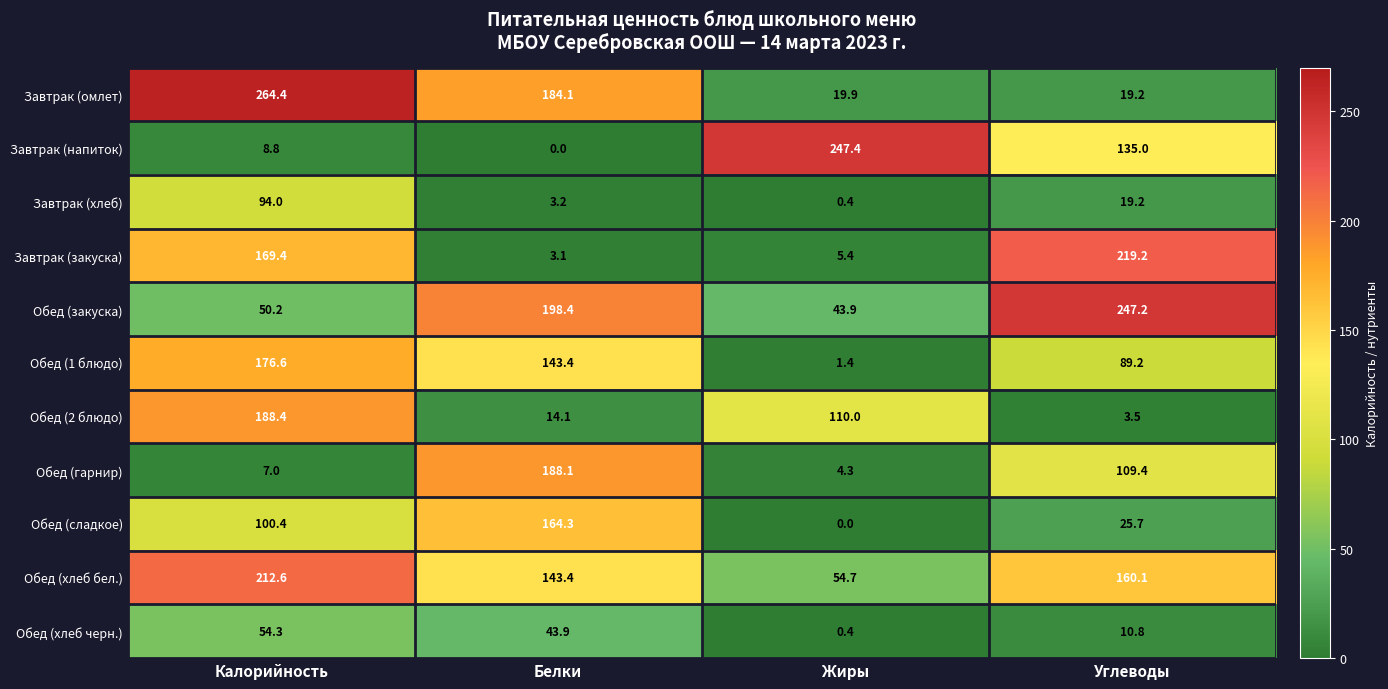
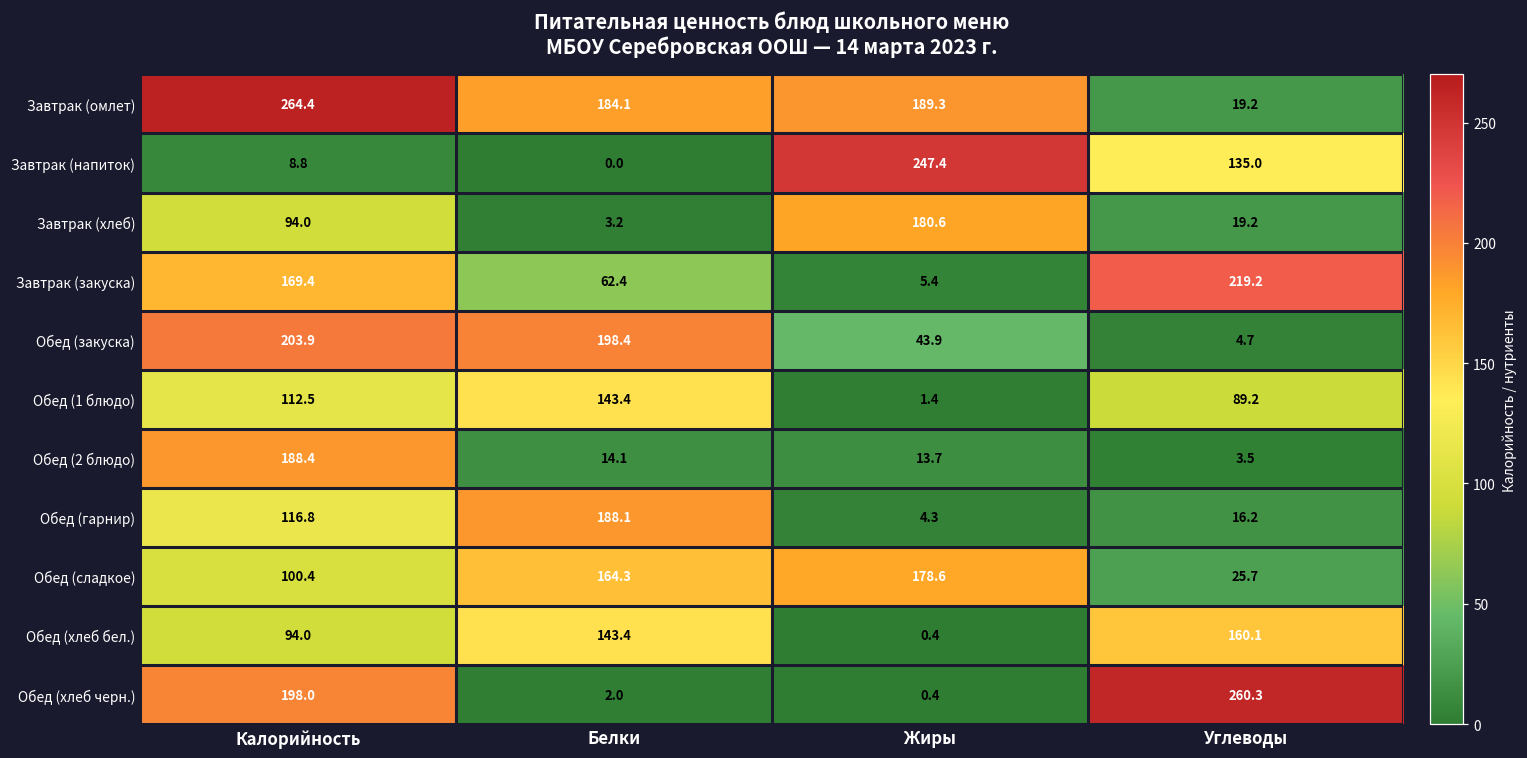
  {
    "Завтрак (омлет)": {
      "Калорийность": 264.4,
      "Белки": 184.1,
-     "Жиры": 19.9,
+     "Жиры": 189.3,
      "Углеводы": 19.2
    },
    "Завтрак (напиток)": {
      "Калорийность": 8.8,
      "Белки": 0.0,
      "Жиры": 247.4,
      "Углеводы": 135.0
    },
    "Завтрак (хлеб)": {
      "Калорийность": 94.0,
      "Белки": 3.2,
-     "Жиры": 0.4,
+     "Жиры": 180.6,
      "Углеводы": 19.2
    },
    "Завтрак (закуска)": {
      "Калорийность": 169.4,
-     "Белки": 3.1,
+     "Белки": 62.4,
      "Жиры": 5.4,
      "Углеводы": 219.2
    },
    "Обед (закуска)": {
-     "Калорийность": 50.2,
+     "Калорийность": 203.9,
      "Белки": 198.4,
      "Жиры": 43.9,
-     "Углеводы": 247.2
+     "Углеводы": 4.7
    },
    "Обед (1 блюдо)": {
-     "Калорийность": 176.6,
+     "Калорийность": 112.5,
      "Белки": 143.4,
      "Жиры": 1.4,
      "Углеводы": 89.2
    },
    "Обед (2 блюдо)": {
      "Калорийность": 188.4,
      "Белки": 14.1,
-     "Жиры": 110.0,
+     "Жиры": 13.7,
      "Углеводы": 3.5
    },
    "Обед (гарнир)": {
-     "Калорийность": 7.0,
+     "Калорийность": 116.8,
      "Белки": 188.1,
      "Жиры": 4.3,
-     "Углеводы": 109.4
+     "Углеводы": 16.2
    },
    "Обед (сладкое)": {
      "Калорийность": 100.4,
      "Белки": 164.3,
-     "Жиры": 0.0,
+     "Жиры": 178.6,
      "Углеводы": 25.7
    },
    "Обед (хлеб бел.)": {
-     "Калорийность": 212.6,
+     "Калорийность": 94.0,
      "Белки": 143.4,
-     "Жиры": 54.7,
+     "Жиры": 0.4,
      "Углеводы": 160.1
    },
    "Обед (хлеб черн.)": {
-     "Калорийность": 54.3,
-     "Белки": 43.9,
+     "Калорийность": 198.0,
+     "Белки": 2.0,
      "Жиры": 0.4,
-     "Углеводы": 10.8
+     "Углеводы": 260.3
    }
  }
